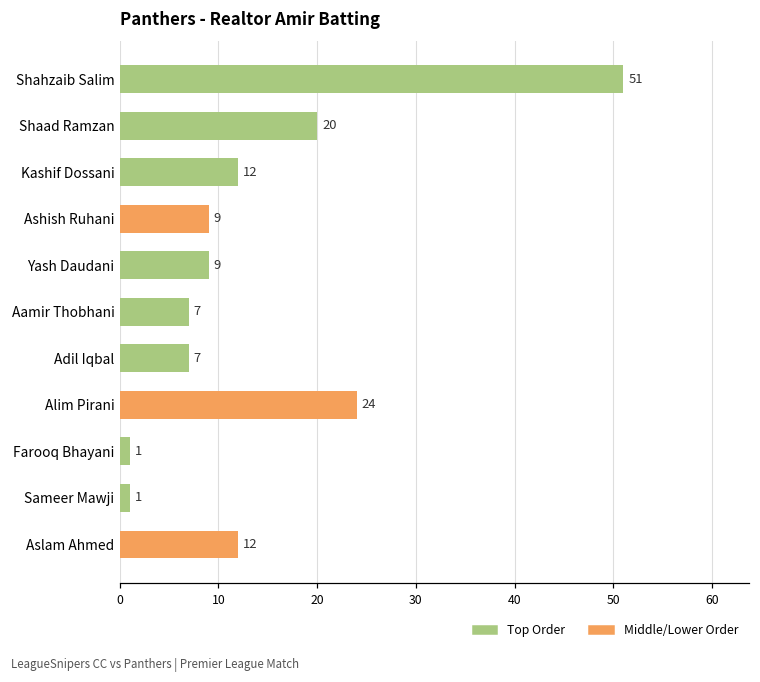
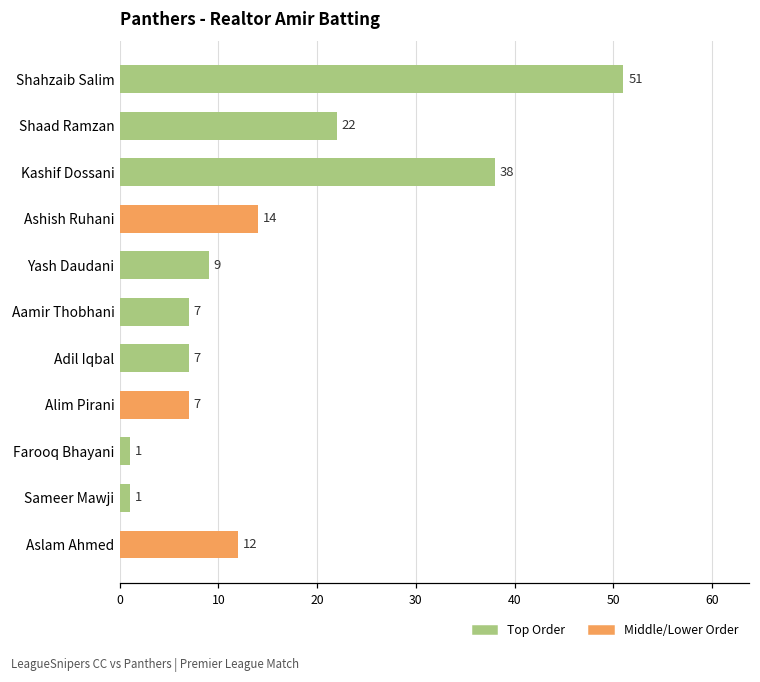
  {
    "Shahzaib Salim": 51,
-   "Shaad Ramzan": 20,
-   "Kashif Dossani": 12,
-   "Ashish Ruhani": 9,
+   "Shaad Ramzan": 22,
+   "Kashif Dossani": 38,
+   "Ashish Ruhani": 14,
    "Yash Daudani": 9,
    "Aamir Thobhani": 7,
    "Adil Iqbal": 7,
-   "Alim Pirani": 24,
+   "Alim Pirani": 7,
    "Farooq Bhayani": 1,
    "Sameer Mawji": 1,
    "Aslam Ahmed": 12
  }
